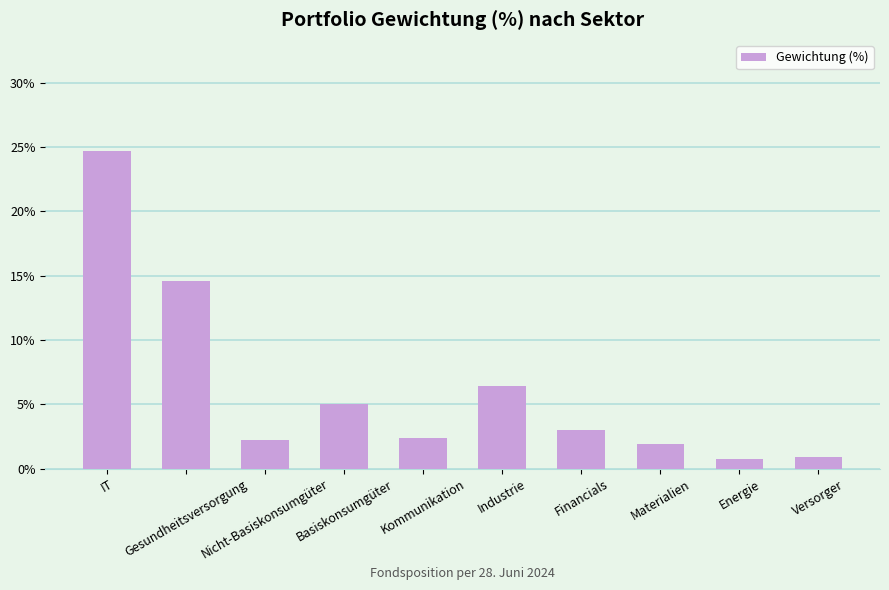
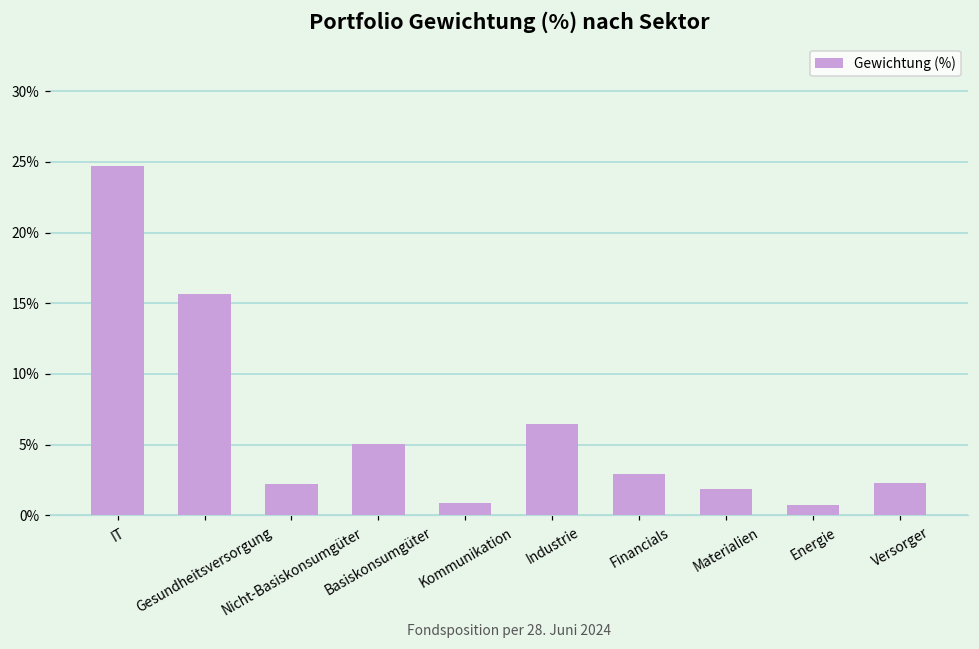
  {
    "IT": "24.7%",
-   "Gesundheitsversorgung": "14.6%",
+   "Gesundheitsversorgung": "15.7%",
    "Nicht-Basiskonsumgüter": "2.2%",
    "Basiskonsumgüter": "5.0%",
-   "Kommunikation": "2.3%",
+   "Kommunikation": "0.9%",
    "Industrie": "6.4%",
    "Financials": "3.0%",
    "Materialien": "1.9%",
    "Energie": "0.7%",
-   "Versorger": "0.9%"
+   "Versorger": "2.3%"
  }
